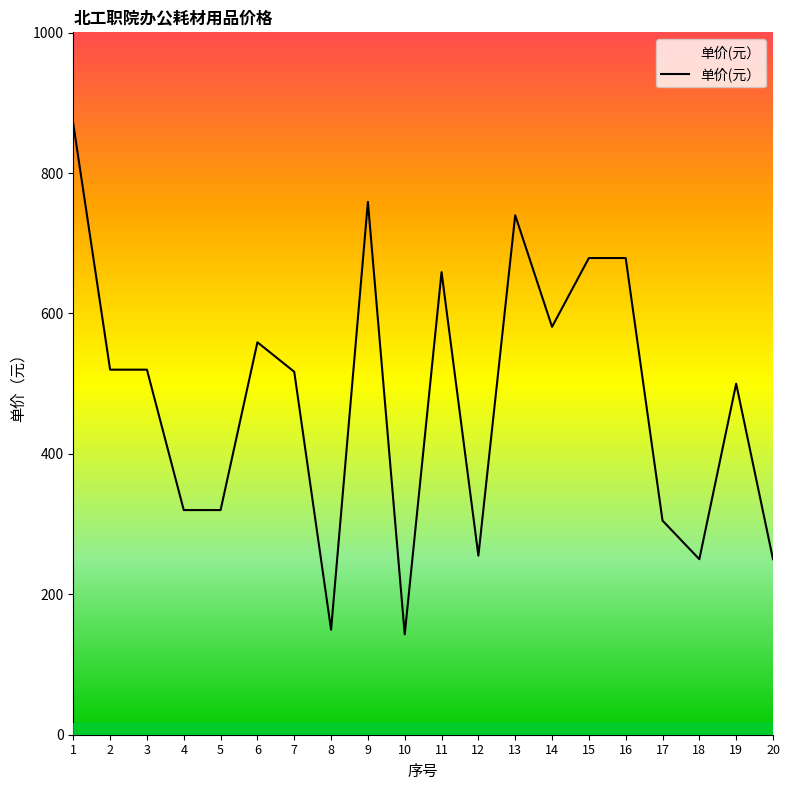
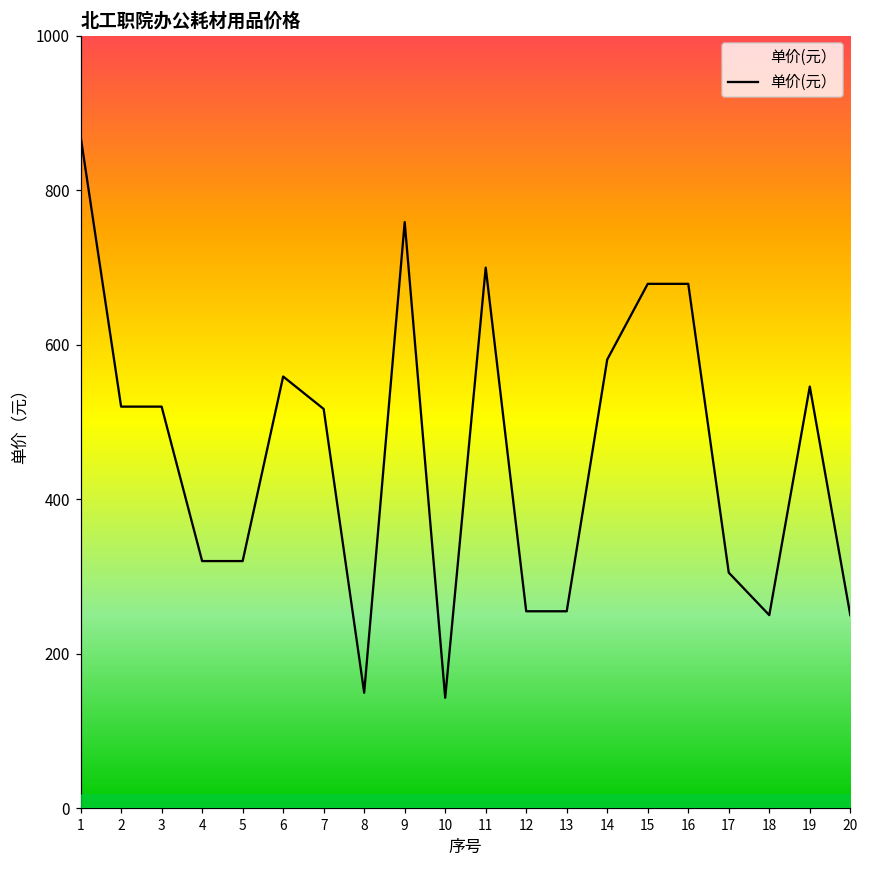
  {
    "1": 870,
    "2": 520,
    "3": 520,
    "4": 320,
    "5": 320,
    "6": 560,
    "7": 520,
    "8": 150,
    "9": 760,
    "10": 140,
-   "11": 660,
+   "11": 700,
    "12": 260,
-   "13": 740,
+   "13": 260,
    "14": 580,
    "15": 680,
    "16": 680,
    "17": 310,
    "18": 250,
-   "19": 500,
+   "19": 550,
    "20": 250
  }
